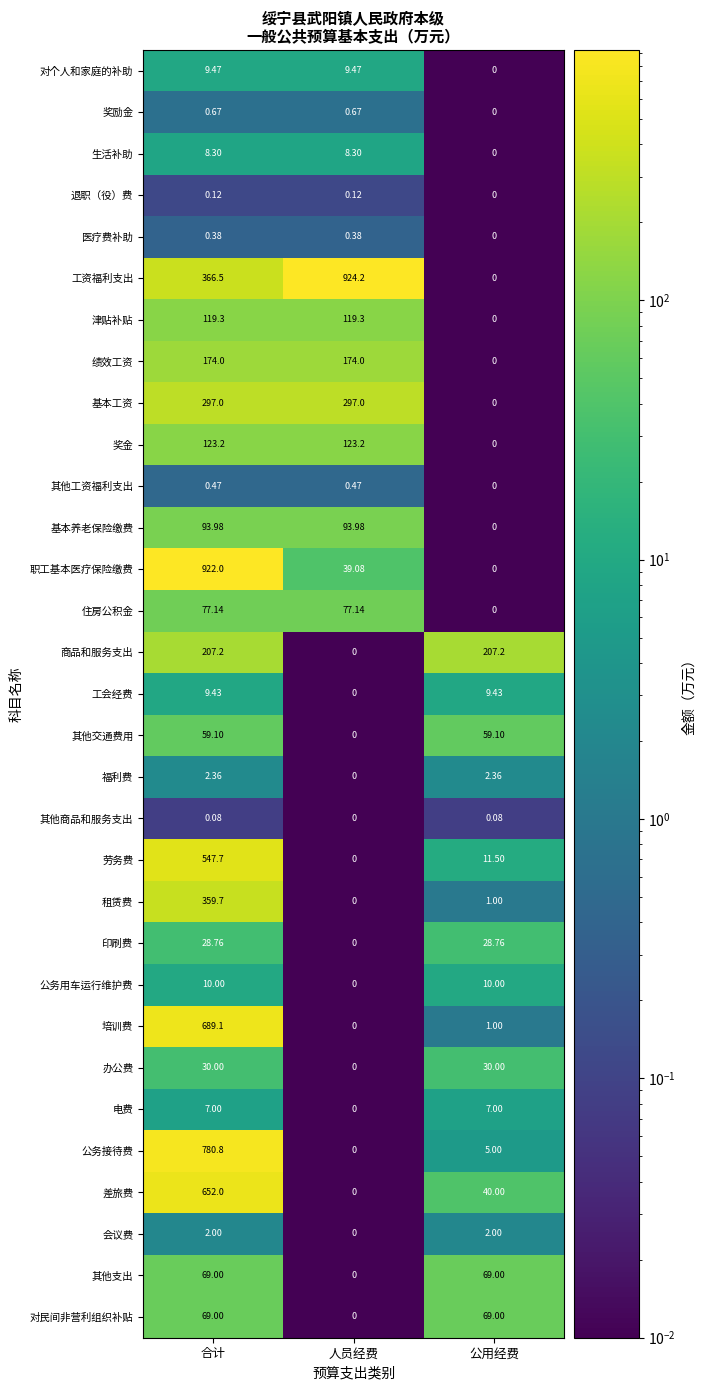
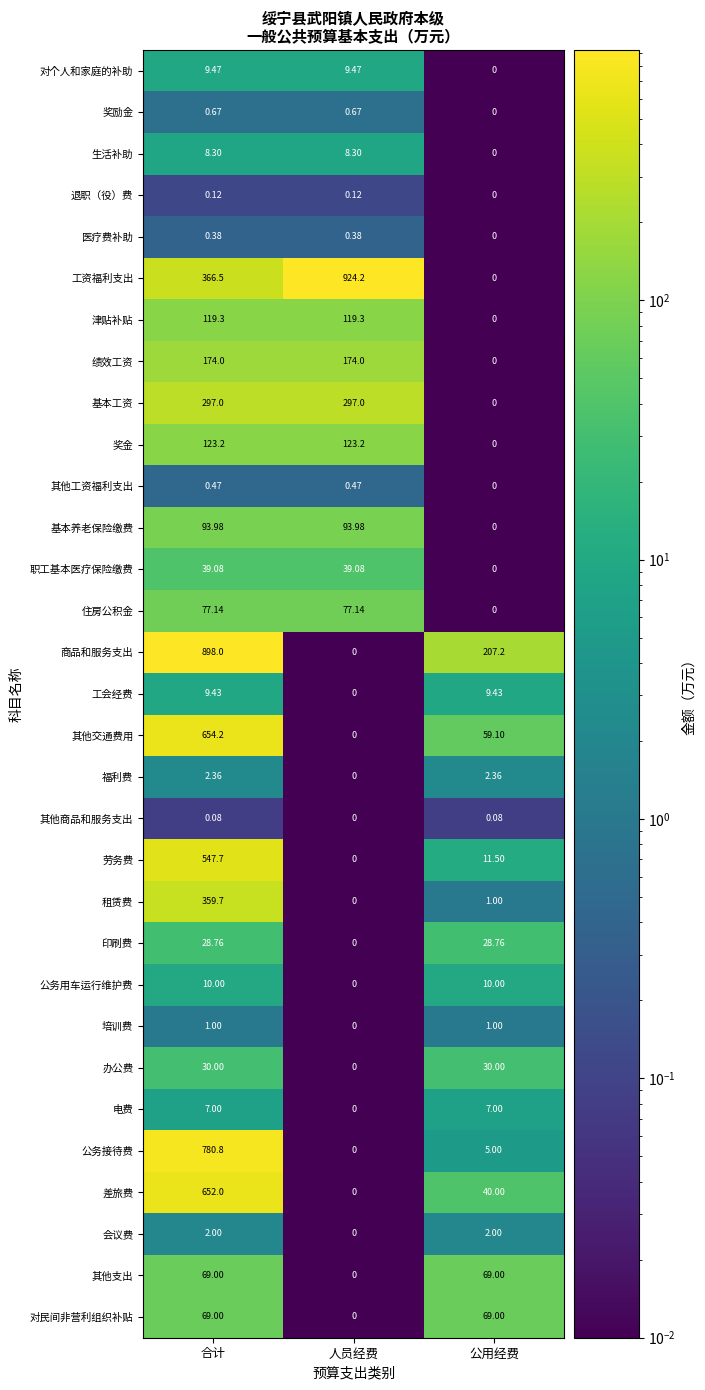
  {
    "对个人和家庭的补助": {
      "合计": 9.47,
      "人员经费": 9.47,
      "公用经费": 0
    },
    "奖励金": {
      "合计": 0.67,
      "人员经费": 0.67,
      "公用经费": 0
    },
    "生活补助": {
      "合计": 8.30,
      "人员经费": 8.30,
      "公用经费": 0
    },
    "退职（役）费": {
      "合计": 0.12,
      "人员经费": 0.12,
      "公用经费": 0
    },
    "医疗费补助": {
      "合计": 0.38,
      "人员经费": 0.38,
      "公用经费": 0
    },
    "工资福利支出": {
      "合计": 366.5,
      "人员经费": 924.2,
      "公用经费": 0
    },
    "津贴补贴": {
      "合计": 119.3,
      "人员经费": 119.3,
      "公用经费": 0
    },
    "绩效工资": {
      "合计": 174.0,
      "人员经费": 174.0,
      "公用经费": 0
    },
    "基本工资": {
      "合计": 297.0,
      "人员经费": 297.0,
      "公用经费": 0
    },
    "奖金": {
      "合计": 123.2,
      "人员经费": 123.2,
      "公用经费": 0
    },
    "其他工资福利支出": {
      "合计": 0.47,
      "人员经费": 0.47,
      "公用经费": 0
    },
    "基本养老保险缴费": {
      "合计": 93.98,
      "人员经费": 93.98,
      "公用经费": 0
    },
    "职工基本医疗保险缴费": {
-     "合计": 922.0,
+     "合计": 39.08,
      "人员经费": 39.08,
      "公用经费": 0
    },
    "住房公积金": {
      "合计": 77.14,
      "人员经费": 77.14,
      "公用经费": 0
    },
    "商品和服务支出": {
-     "合计": 207.2,
+     "合计": 898.0,
      "人员经费": 0,
      "公用经费": 207.2
    },
    "工会经费": {
      "合计": 9.43,
      "人员经费": 0,
      "公用经费": 9.43
    },
    "其他交通费用": {
-     "合计": 59.10,
+     "合计": 654.2,
      "人员经费": 0,
      "公用经费": 59.10
    },
    "福利费": {
      "合计": 2.36,
      "人员经费": 0,
      "公用经费": 2.36
    },
    "其他商品和服务支出": {
      "合计": 0.08,
      "人员经费": 0,
      "公用经费": 0.08
    },
    "劳务费": {
      "合计": 547.7,
      "人员经费": 0,
      "公用经费": 11.50
    },
    "租赁费": {
      "合计": 359.7,
      "人员经费": 0,
      "公用经费": 1.00
    },
    "印刷费": {
      "合计": 28.76,
      "人员经费": 0,
      "公用经费": 28.76
    },
    "公务用车运行维护费": {
      "合计": 10.00,
      "人员经费": 0,
      "公用经费": 10.00
    },
    "培训费": {
-     "合计": 689.1,
+     "合计": 1.00,
      "人员经费": 0,
      "公用经费": 1.00
    },
    "办公费": {
      "合计": 30.00,
      "人员经费": 0,
      "公用经费": 30.00
    },
    "电费": {
      "合计": 7.00,
      "人员经费": 0,
      "公用经费": 7.00
    },
    "公务接待费": {
      "合计": 780.8,
      "人员经费": 0,
      "公用经费": 5.00
    },
    "差旅费": {
      "合计": 652.0,
      "人员经费": 0,
      "公用经费": 40.00
    },
    "会议费": {
      "合计": 2.00,
      "人员经费": 0,
      "公用经费": 2.00
    },
    "其他支出": {
      "合计": 69.00,
      "人员经费": 0,
      "公用经费": 69.00
    },
    "对民间非营利组织补贴": {
      "合计": 69.00,
      "人员经费": 0,
      "公用经费": 69.00
    }
  }
